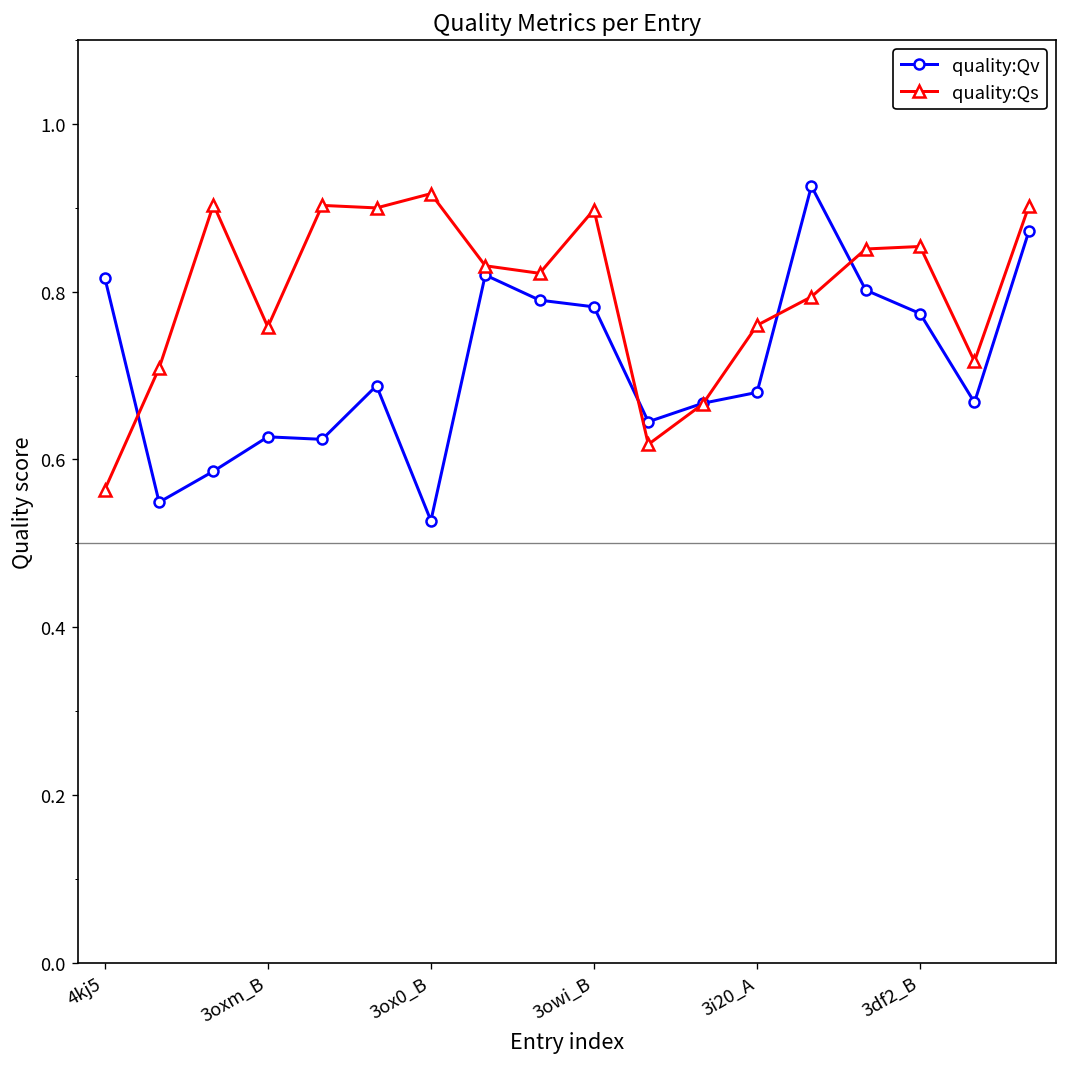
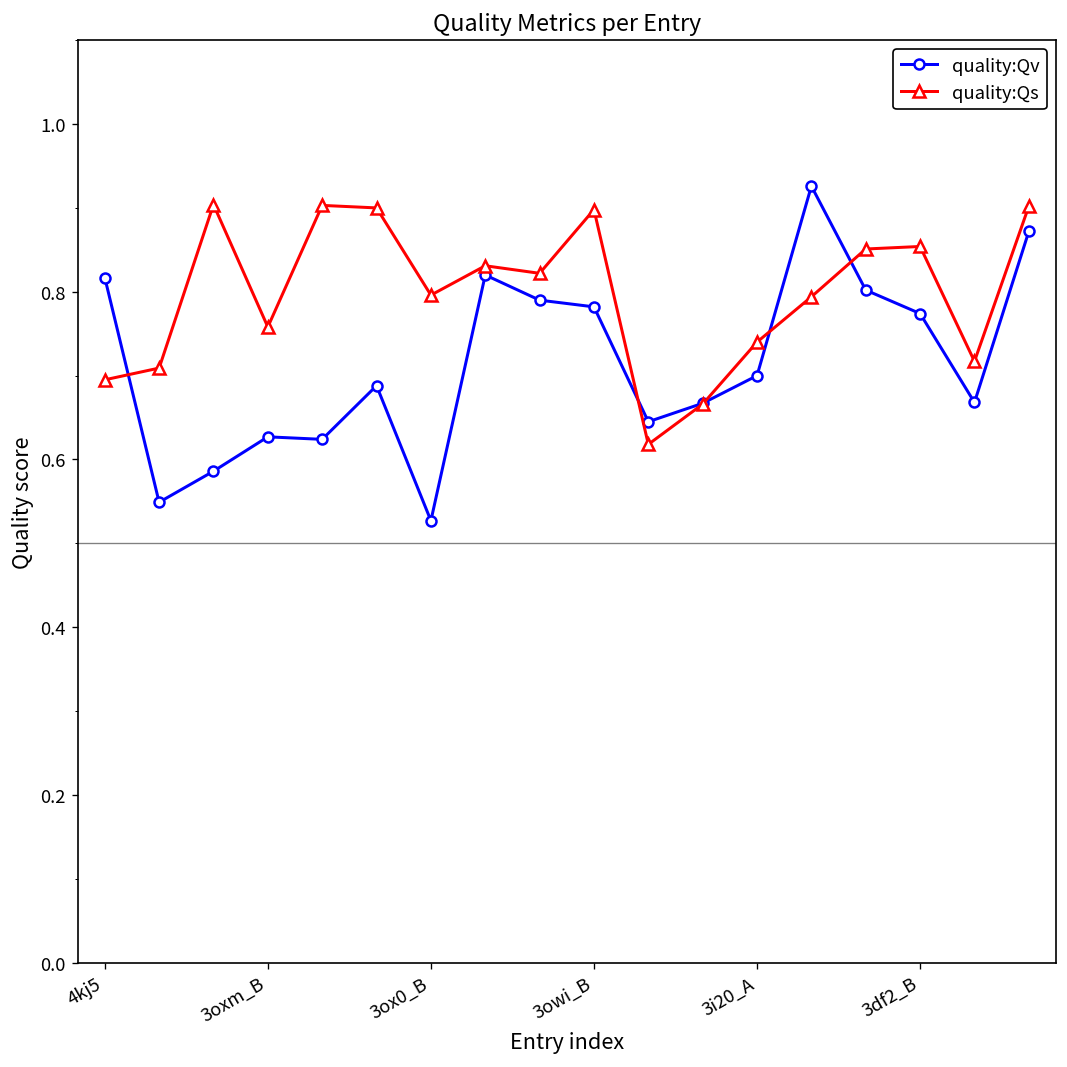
  {
    "quality:Qv": {
      "4kj5": 0.82,
      "3oxm_B": 0.63,
      "3ox0_B": 0.53,
      "3owi_B": 0.78,
-     "3i20_A": 0.68,
+     "3i20_A": 0.70,
      "3df2_B": 0.77
    },
    "quality:Qs": {
-     "4kj5": 0.56,
+     "4kj5": 0.70,
      "3oxm_B": 0.76,
-     "3ox0_B": 0.92,
+     "3ox0_B": 0.80,
      "3owi_B": 0.90,
-     "3i20_A": 0.76,
+     "3i20_A": 0.74,
      "3df2_B": 0.85
    }
  }
